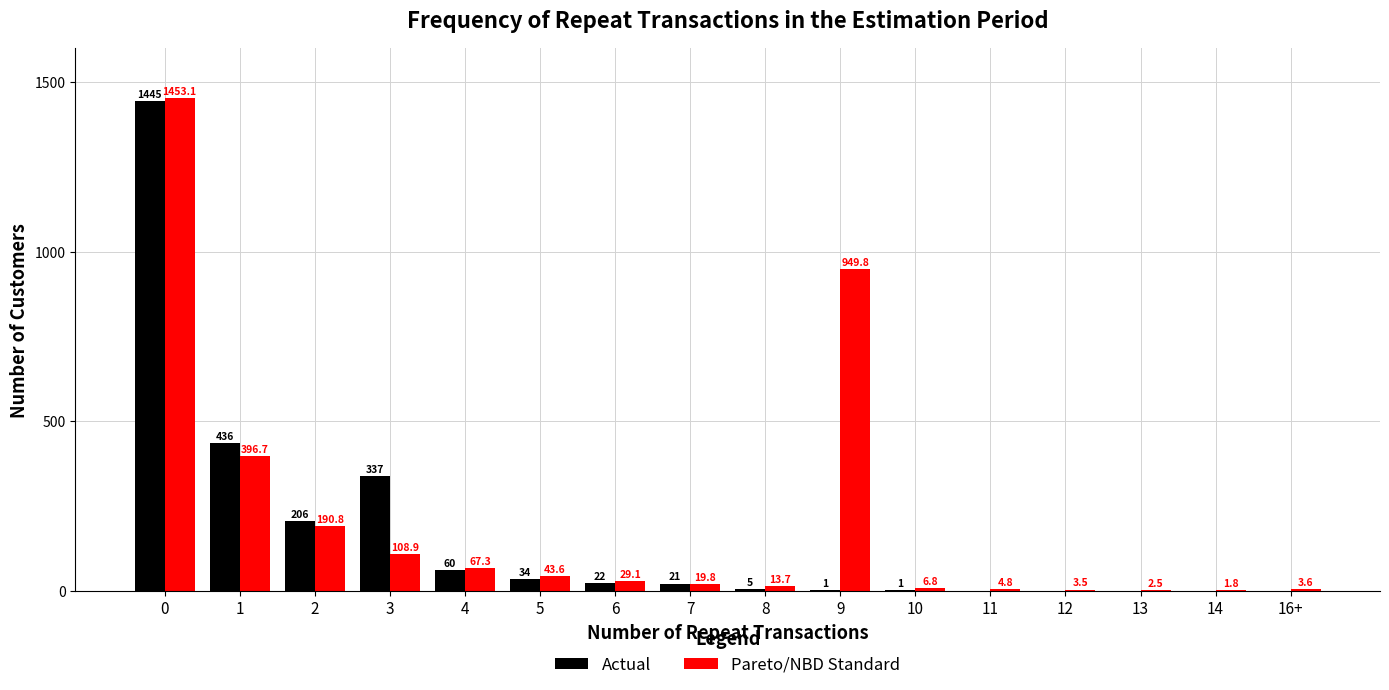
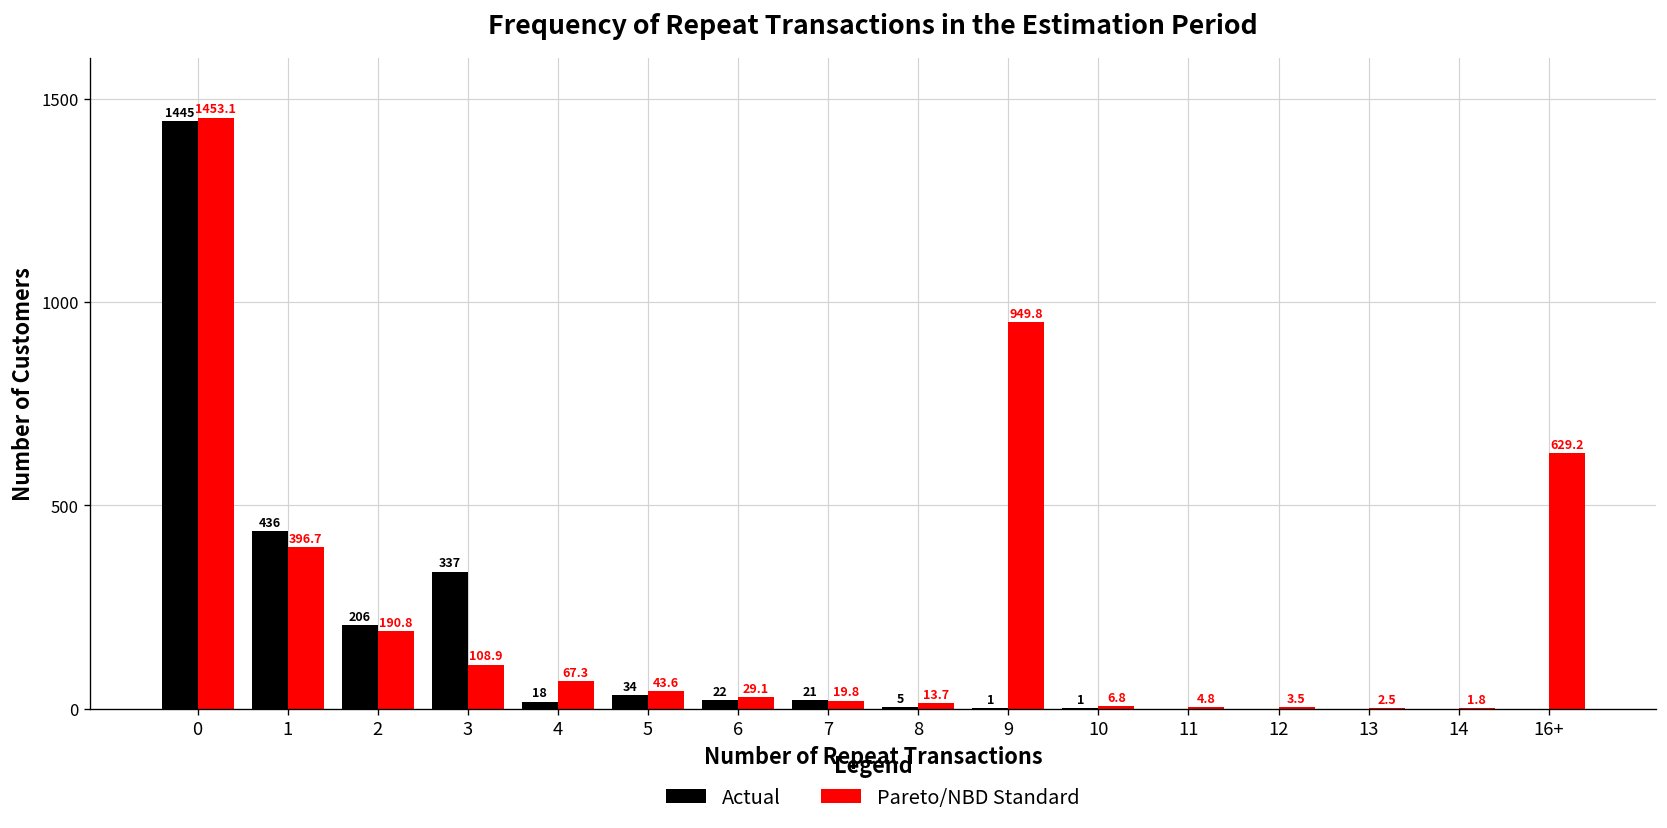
  {
    "Actual": {
      "0": 1445,
      "1": 436,
      "2": 206,
      "3": 337,
-     "4": 60,
+     "4": 18,
      "5": 34,
      "6": 22,
      "7": 21,
      "8": 5,
      "9": 1,
      "10": 1
    },
    "Pareto/NBD Standard": {
      "0": 1453.1,
      "1": 396.7,
      "2": 190.8,
      "3": 108.9,
      "4": 67.3,
      "5": 43.6,
      "6": 29.1,
      "7": 19.8,
      "8": 13.7,
      "9": 949.8,
      "10": 6.8,
      "11": 4.8,
      "12": 3.5,
      "13": 2.5,
      "14": 1.8,
-     "16+": 3.6
+     "16+": 629.2
    }
  }
